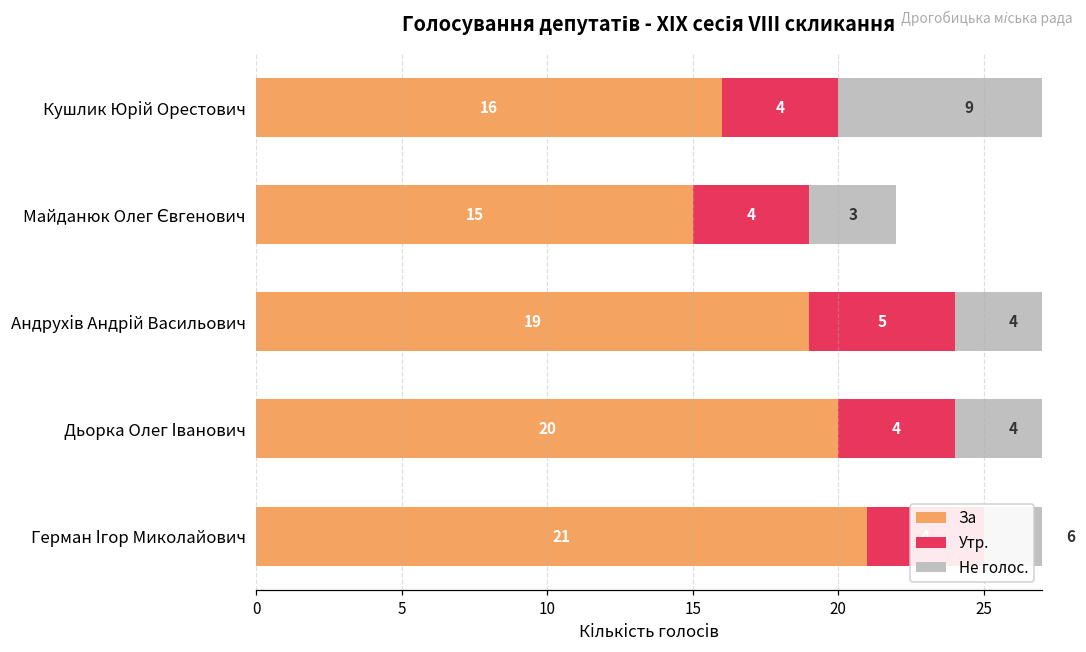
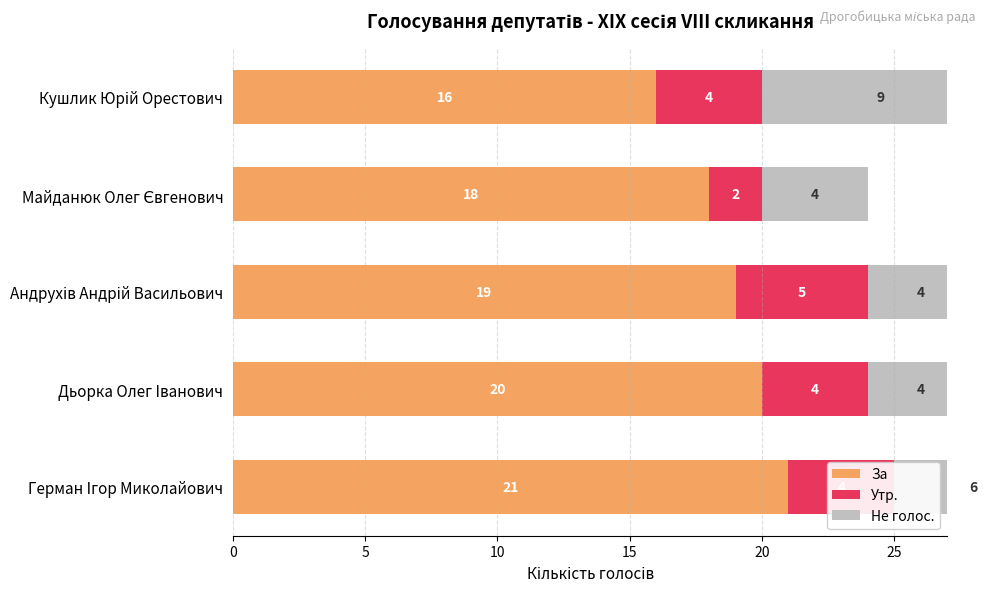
  {
    "За": {
      "Кушлик Юрій Орестович": 16,
-     "Майданюк Олег Євгенович": 15,
+     "Майданюк Олег Євгенович": 18,
      "Андрухів Андрій Васильович": 19,
      "Дьорка Олег Іванович": 20,
      "Герман Ігор Миколайович": 21
    },
    "Утр.": {
      "Кушлик Юрій Орестович": 4,
-     "Майданюк Олег Євгенович": 4,
+     "Майданюк Олег Євгенович": 2,
      "Андрухів Андрій Васильович": 5,
      "Дьорка Олег Іванович": 4
    },
    "Не голос.": {
-     "Майданюк Олег Євгенович": 3
+     "Майданюк Олег Євгенович": 4
    }
  }
